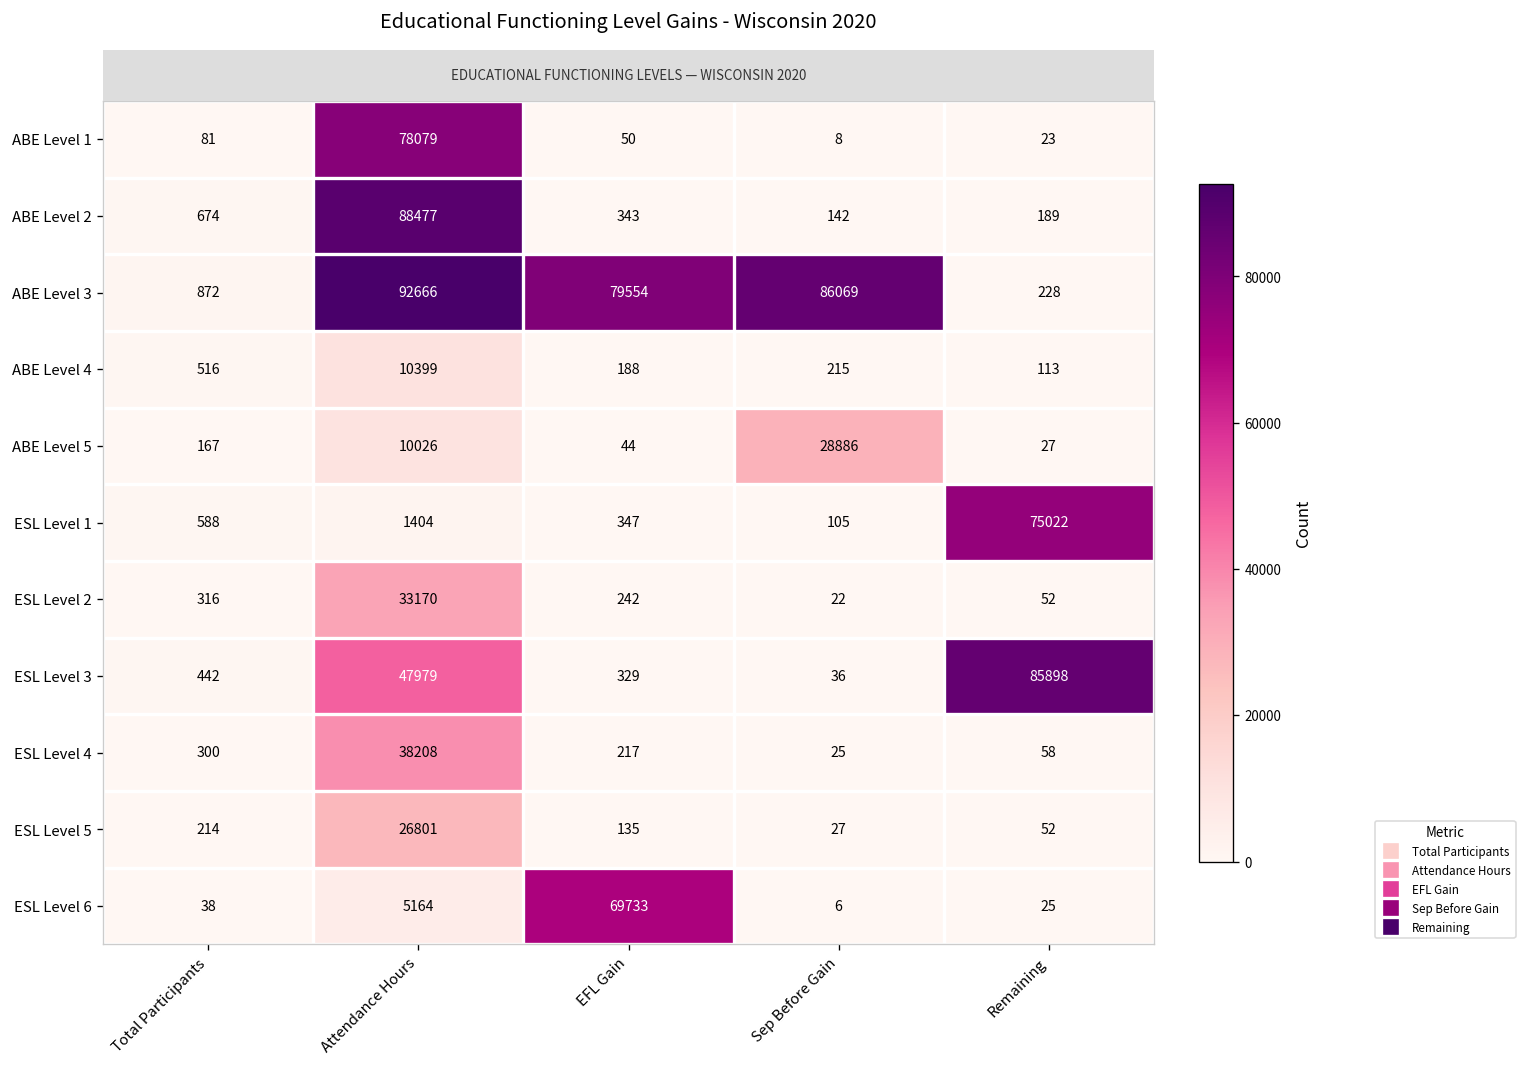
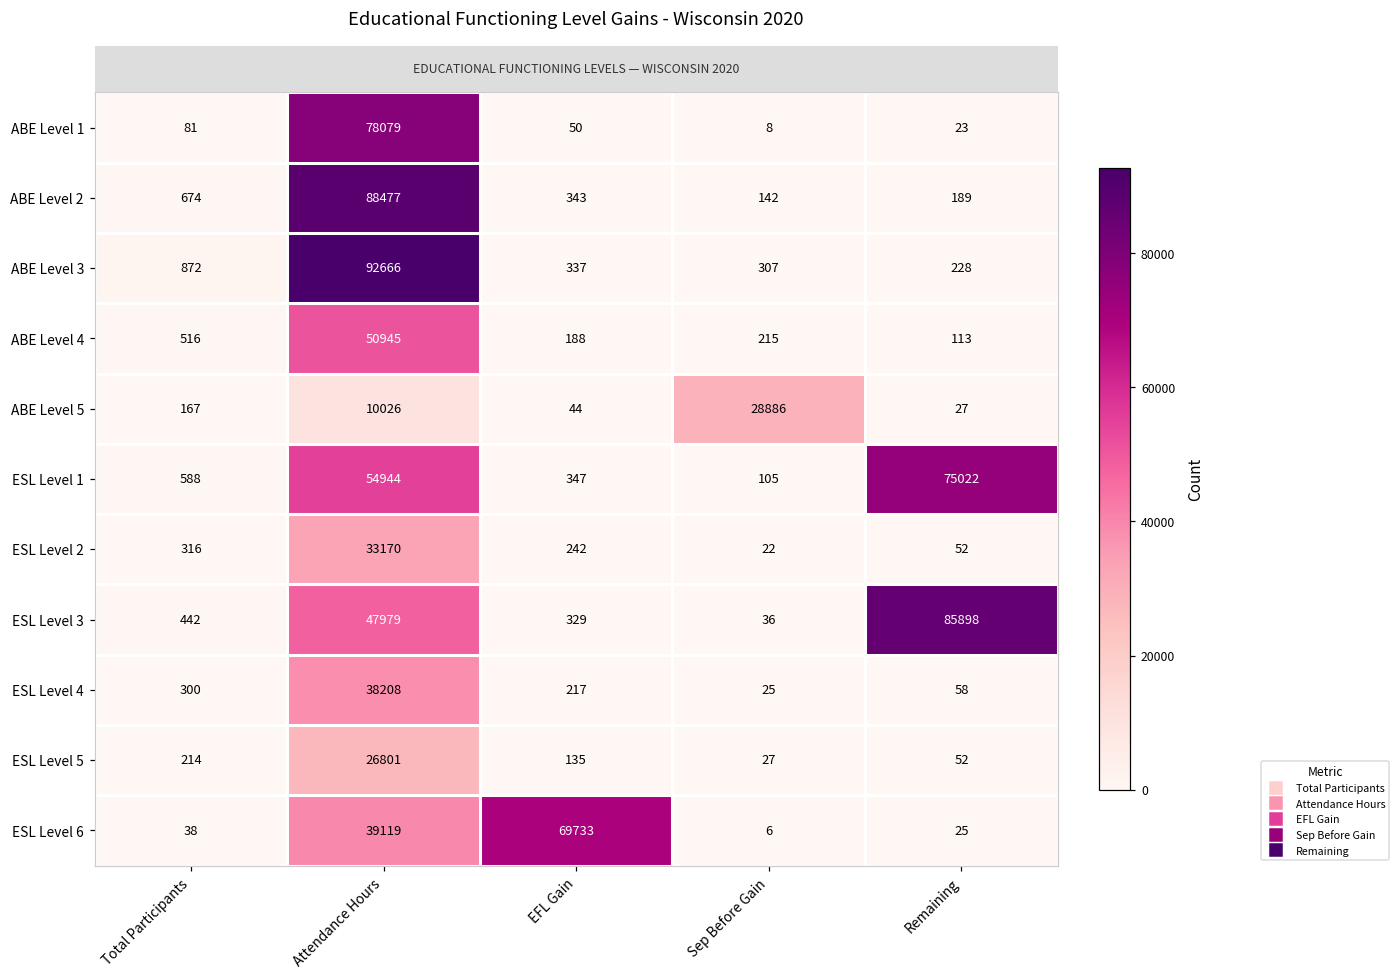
  {
    "ABE Level 1": {
      "Total Participants": 81,
      "Attendance Hours": 78079,
      "EFL Gain": 50,
      "Sep Before Gain": 8,
      "Remaining": 23
    },
    "ABE Level 2": {
      "Total Participants": 674,
      "Attendance Hours": 88477,
      "EFL Gain": 343,
      "Sep Before Gain": 142,
      "Remaining": 189
    },
    "ABE Level 3": {
      "Total Participants": 872,
      "Attendance Hours": 92666,
-     "EFL Gain": 79554,
-     "Sep Before Gain": 86069,
+     "EFL Gain": 337,
+     "Sep Before Gain": 307,
      "Remaining": 228
    },
    "ABE Level 4": {
      "Total Participants": 516,
-     "Attendance Hours": 10399,
+     "Attendance Hours": 50945,
      "EFL Gain": 188,
      "Sep Before Gain": 215,
      "Remaining": 113
    },
    "ABE Level 5": {
      "Total Participants": 167,
      "Attendance Hours": 10026,
      "EFL Gain": 44,
      "Sep Before Gain": 28886,
      "Remaining": 27
    },
    "ESL Level 1": {
      "Total Participants": 588,
-     "Attendance Hours": 1404,
+     "Attendance Hours": 54944,
      "EFL Gain": 347,
      "Sep Before Gain": 105,
      "Remaining": 75022
    },
    "ESL Level 2": {
      "Total Participants": 316,
      "Attendance Hours": 33170,
      "EFL Gain": 242,
      "Sep Before Gain": 22,
      "Remaining": 52
    },
    "ESL Level 3": {
      "Total Participants": 442,
      "Attendance Hours": 47979,
      "EFL Gain": 329,
      "Sep Before Gain": 36,
      "Remaining": 85898
    },
    "ESL Level 4": {
      "Total Participants": 300,
      "Attendance Hours": 38208,
      "EFL Gain": 217,
      "Sep Before Gain": 25,
      "Remaining": 58
    },
    "ESL Level 5": {
      "Total Participants": 214,
      "Attendance Hours": 26801,
      "EFL Gain": 135,
      "Sep Before Gain": 27,
      "Remaining": 52
    },
    "ESL Level 6": {
      "Total Participants": 38,
-     "Attendance Hours": 5164,
+     "Attendance Hours": 39119,
      "EFL Gain": 69733,
      "Sep Before Gain": 6,
      "Remaining": 25
    }
  }
